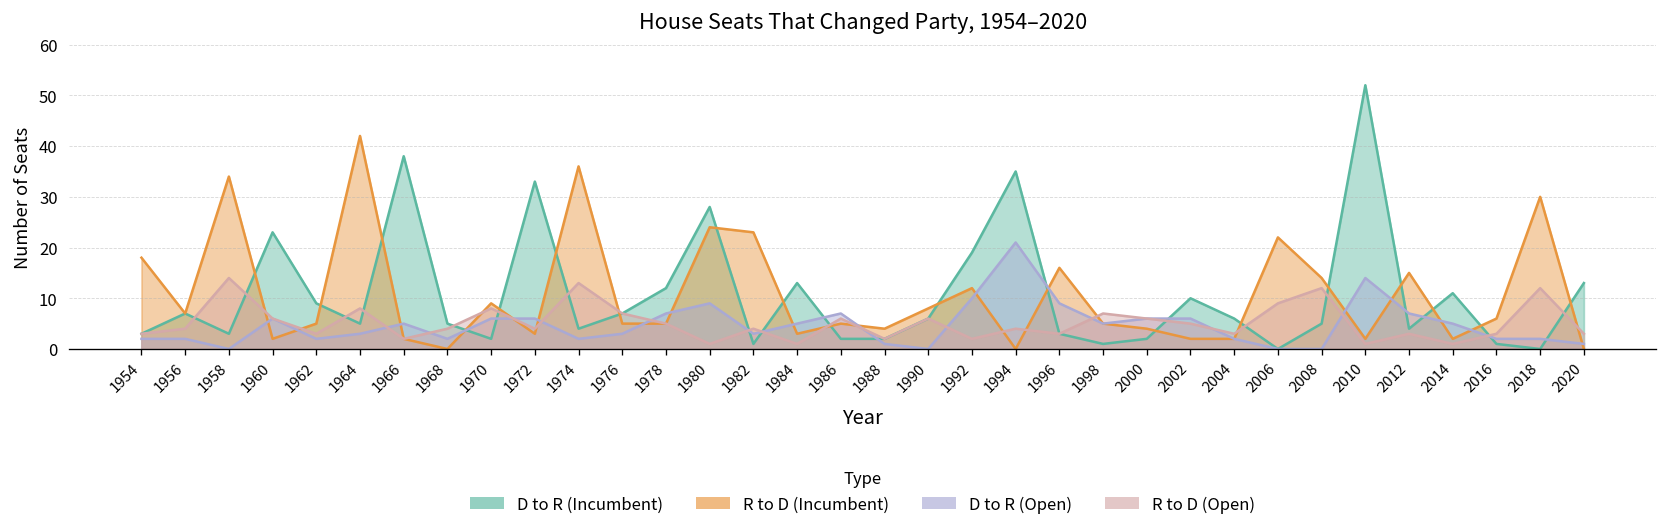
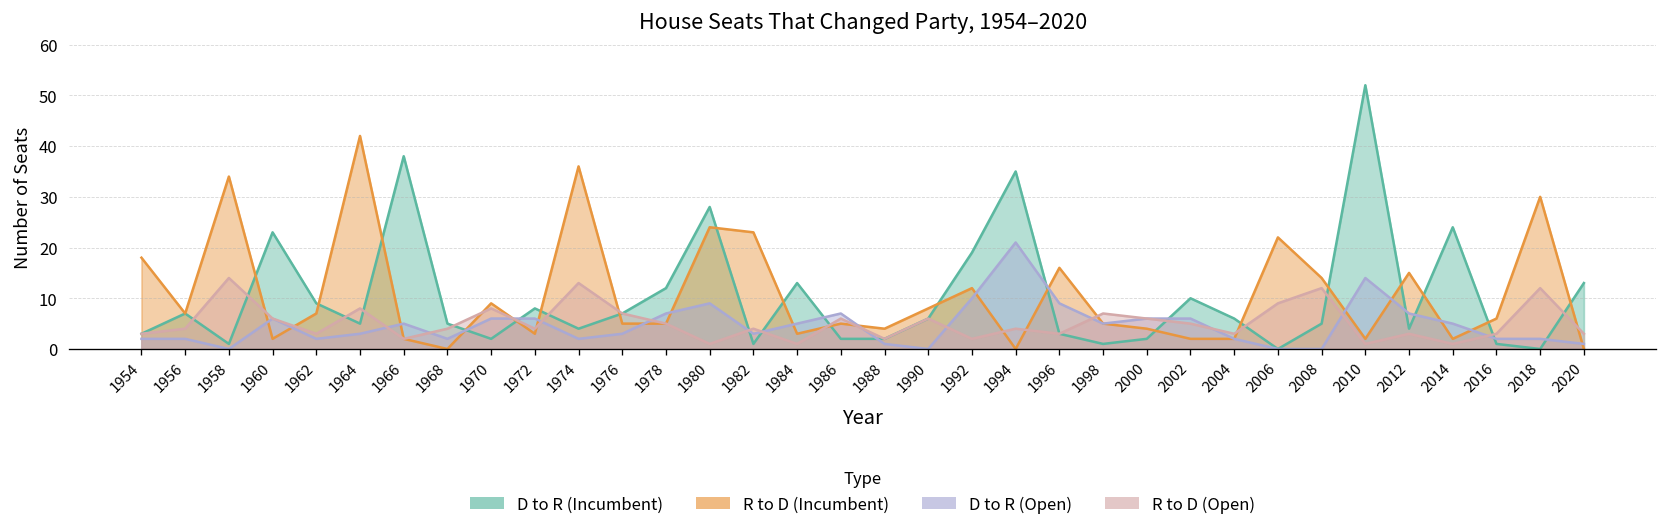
  {
    "D to R (Incumbent)": {
-     "1958": 3,
+     "1958": 1,
      "1960": 23,
      "1962": 9,
      "1964": 5,
      "1966": 38,
      "1968": 5,
      "1970": 2,
-     "1972": 33,
+     "1972": 8,
      "1974": 4,
      "1978": 12,
      "1980": 28,
      "1982": 1,
      "1984": 13,
      "1986": 2,
      "1992": 19,
      "1994": 35,
      "1998": 1,
      "2000": 2,
      "2002": 10,
      "2004": 6,
      "2008": 5,
      "2010": 52,
      "2012": 4,
-     "2014": 11,
+     "2014": 24,
      "2016": 1,
      "2018": 0,
      "2020": 13
    },
    "R to D (Incumbent)": {
      "1954": 18,
      "1958": 34,
      "1960": 2,
-     "1962": 5,
+     "1962": 7,
      "1964": 42,
      "1968": 0,
      "1970": 9,
      "1972": 3,
      "1974": 36,
      "1976": 5,
      "1980": 24,
      "1982": 23,
      "1984": 3,
      "1986": 5,
      "1988": 4,
      "1990": 8,
      "1992": 12,
      "1994": 0,
      "1996": 16,
      "2000": 4,
      "2002": 2,
      "2006": 22,
      "2008": 14,
      "2010": 2,
      "2012": 15,
      "2014": 2,
      "2016": 6,
      "2018": 30,
      "2020": 0
    }
  }
